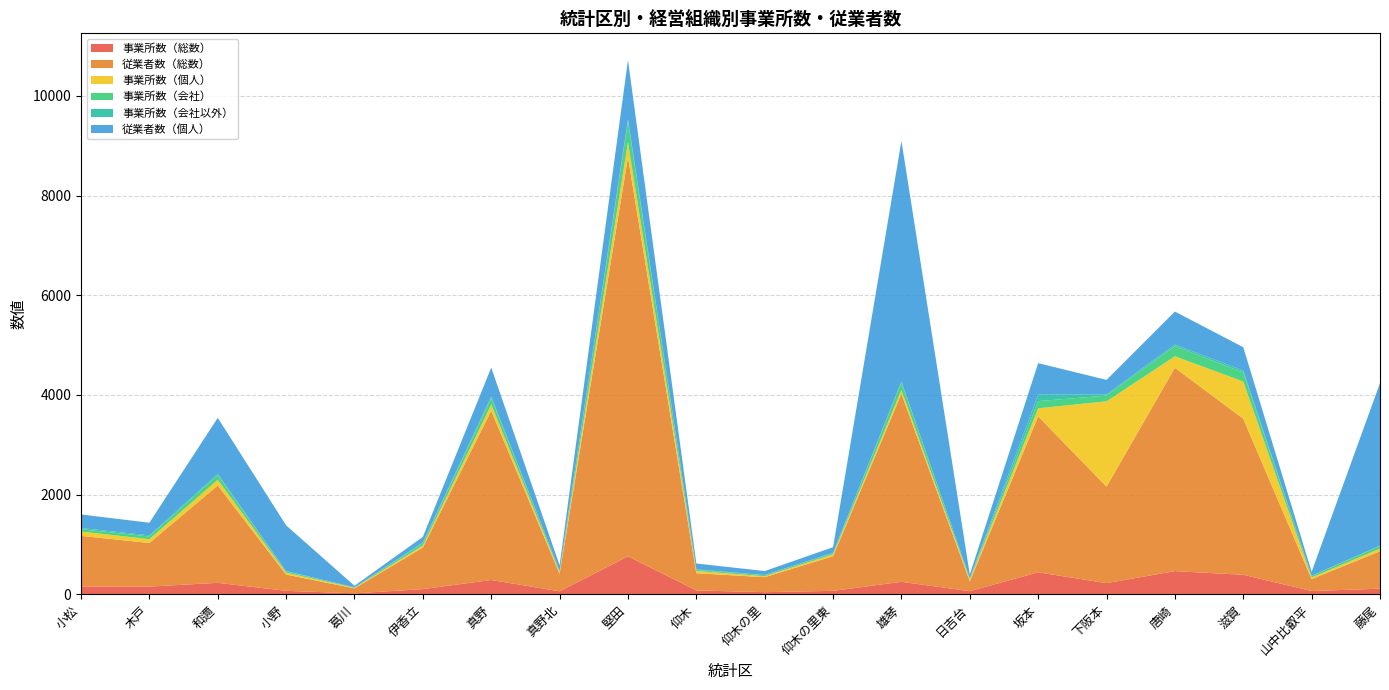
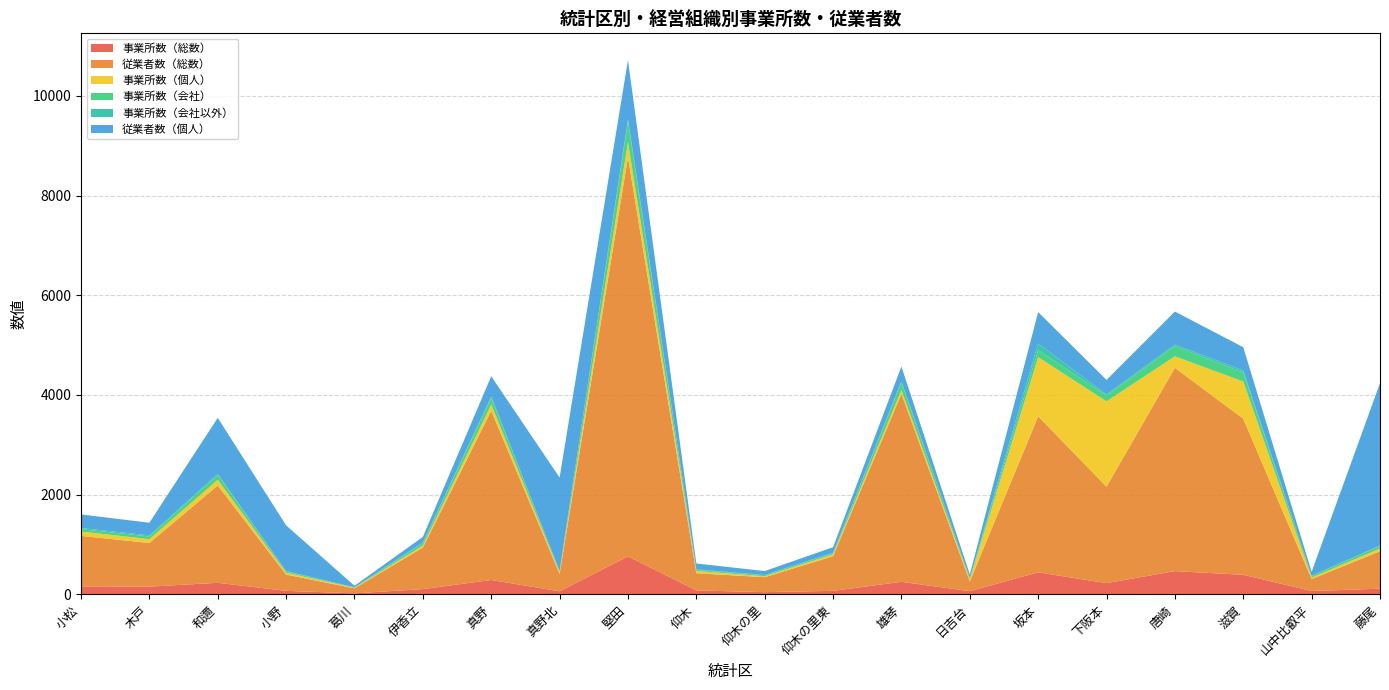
  {
    "事業所数（個人）": {
      "木戸": 100,
      "和邇": 100,
      "真野": 100,
      "堅田": 300,
      "雄琴": 100,
-     "坂本": 200,
+     "坂本": 1200,
      "下阪本": 1700,
      "唐崎": 200,
      "滋賀": 700
    },
    "従業者数（個人）": {
      "小松": 300,
      "木戸": 300,
      "和邇": 1100,
      "小野": 900,
      "伊香立": 100,
-     "真野": 600,
-     "真野北": 100,
+     "真野": 400,
+     "真野北": 1900,
      "堅田": 1200,
      "仰木": 100,
      "仰木の里": 100,
      "仰木の里東": 100,
-     "雄琴": 4800,
+     "雄琴": 300,
      "日吉台": 100,
      "坂本": 600,
      "下阪本": 300,
      "唐崎": 700,
      "滋賀": 500,
      "山中比叡平": 100,
      "藤尾": 3300
    }
  }
